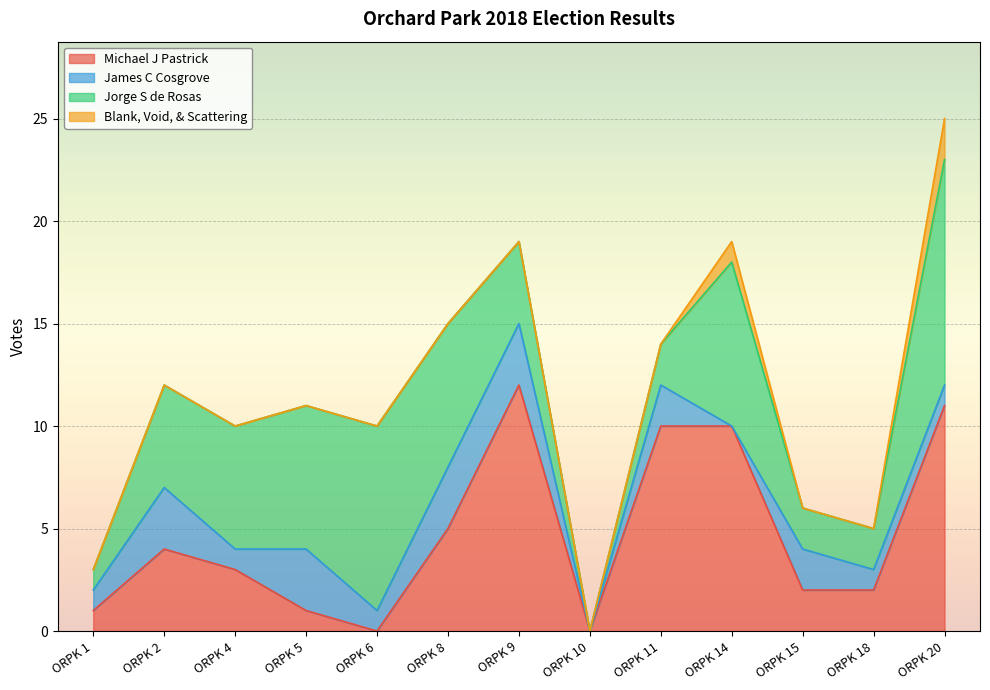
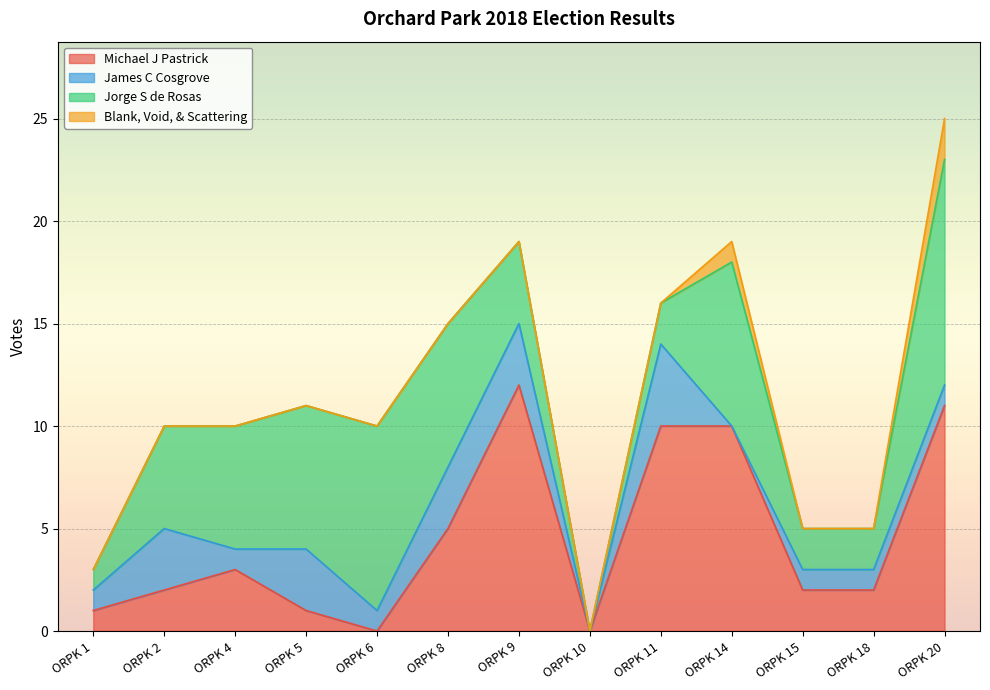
  {
    "Michael J Pastrick": {
      "ORPK 1": 1,
-     "ORPK 2": 4,
+     "ORPK 2": 2,
      "ORPK 4": 3,
      "ORPK 5": 1,
      "ORPK 6": 0,
      "ORPK 8": 5,
      "ORPK 9": 12,
      "ORPK 11": 10,
      "ORPK 15": 2,
      "ORPK 18": 2,
      "ORPK 20": 11
    },
    "James C Cosgrove": {
      "ORPK 1": 1,
      "ORPK 2": 3,
      "ORPK 4": 1,
      "ORPK 5": 3,
      "ORPK 6": 1,
      "ORPK 8": 3,
      "ORPK 9": 3,
-     "ORPK 11": 2,
-     "ORPK 15": 2,
+     "ORPK 11": 4,
+     "ORPK 15": 1,
      "ORPK 18": 1,
      "ORPK 20": 1
    },
    "Jorge S de Rosas": {
      "ORPK 14": 8,
      "ORPK 20": 11
    },
    "Blank, Void, & Scattering": {
      "ORPK 14": 1,
      "ORPK 20": 2
    }
  }
